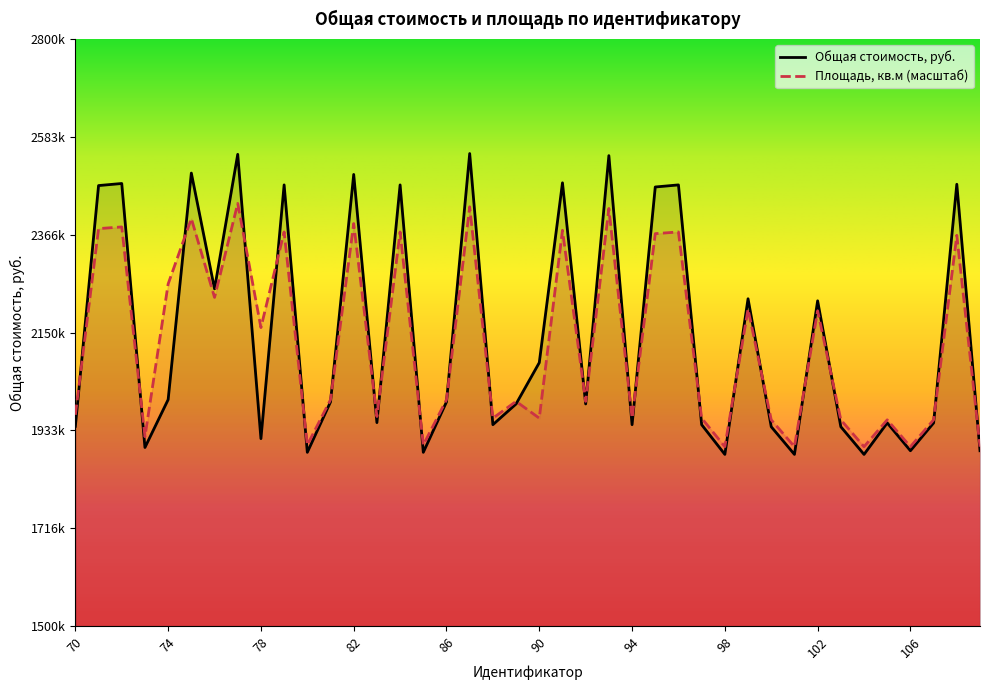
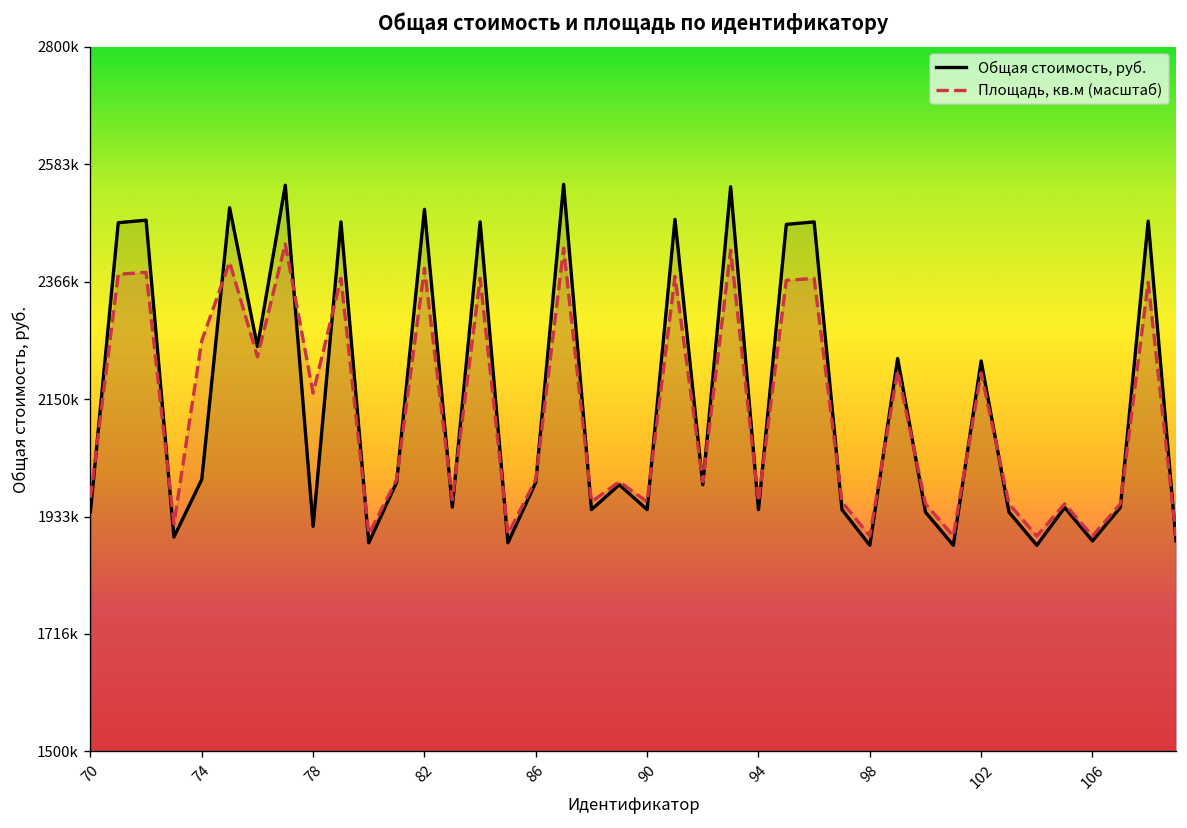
  {
    "Общая стоимость, руб.": {
      "70": 1940000,
      "74": 2000000,
      "78": 1920000,
      "82": 2500000,
-     "90": 2080000,
+     "90": 1950000,
      "94": 1950000,
      "98": 1880000,
      "102": 2220000,
      "106": 1890000
    },
    "Площадь, кв.м (масштаб)": {
      "70": 1970000,
      "74": 2260000,
      "78": 2160000,
      "82": 2390000,
      "90": 1960000,
      "94": 1960000,
      "98": 1900000,
      "102": 2200000,
      "106": 1900000
    }
  }
